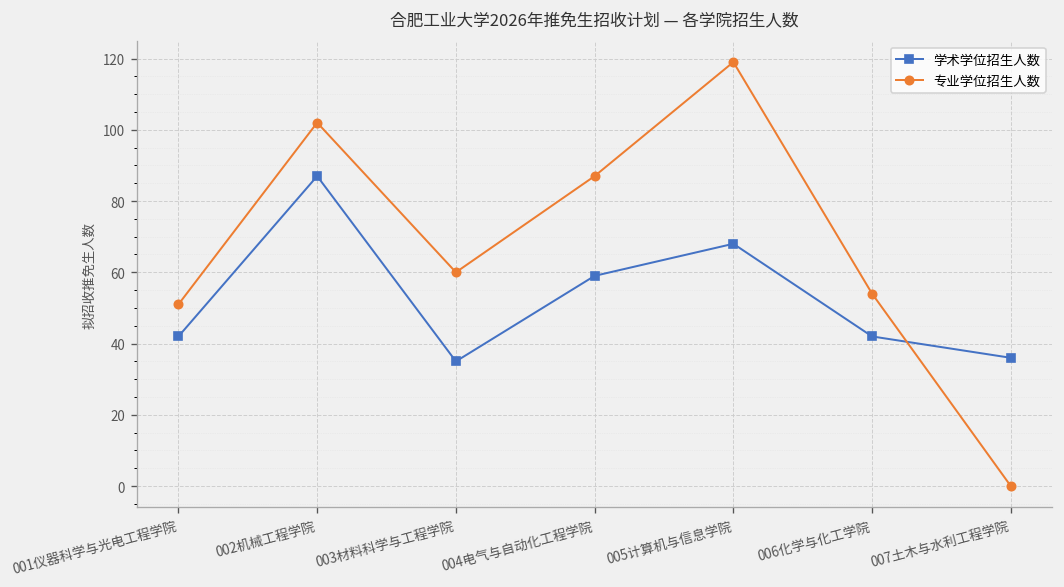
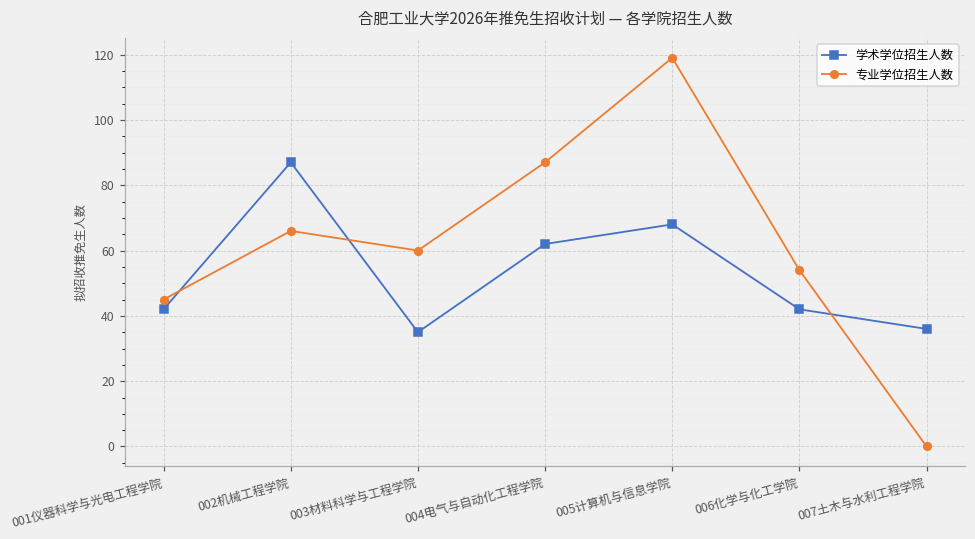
  {
    "学术学位招生人数": {
      "001仪器科学与光电工程学院": 42,
      "002机械工程学院": 87,
      "003材料科学与工程学院": 35,
-     "004电气与自动化工程学院": 59,
+     "004电气与自动化工程学院": 62,
      "005计算机与信息学院": 68,
      "006化学与化工学院": 42,
      "007土木与水利工程学院": 36
    },
    "专业学位招生人数": {
-     "001仪器科学与光电工程学院": 51,
-     "002机械工程学院": 102,
+     "001仪器科学与光电工程学院": 45,
+     "002机械工程学院": 66,
      "003材料科学与工程学院": 60,
      "004电气与自动化工程学院": 87,
      "005计算机与信息学院": 119,
      "006化学与化工学院": 54,
      "007土木与水利工程学院": 0
    }
  }
